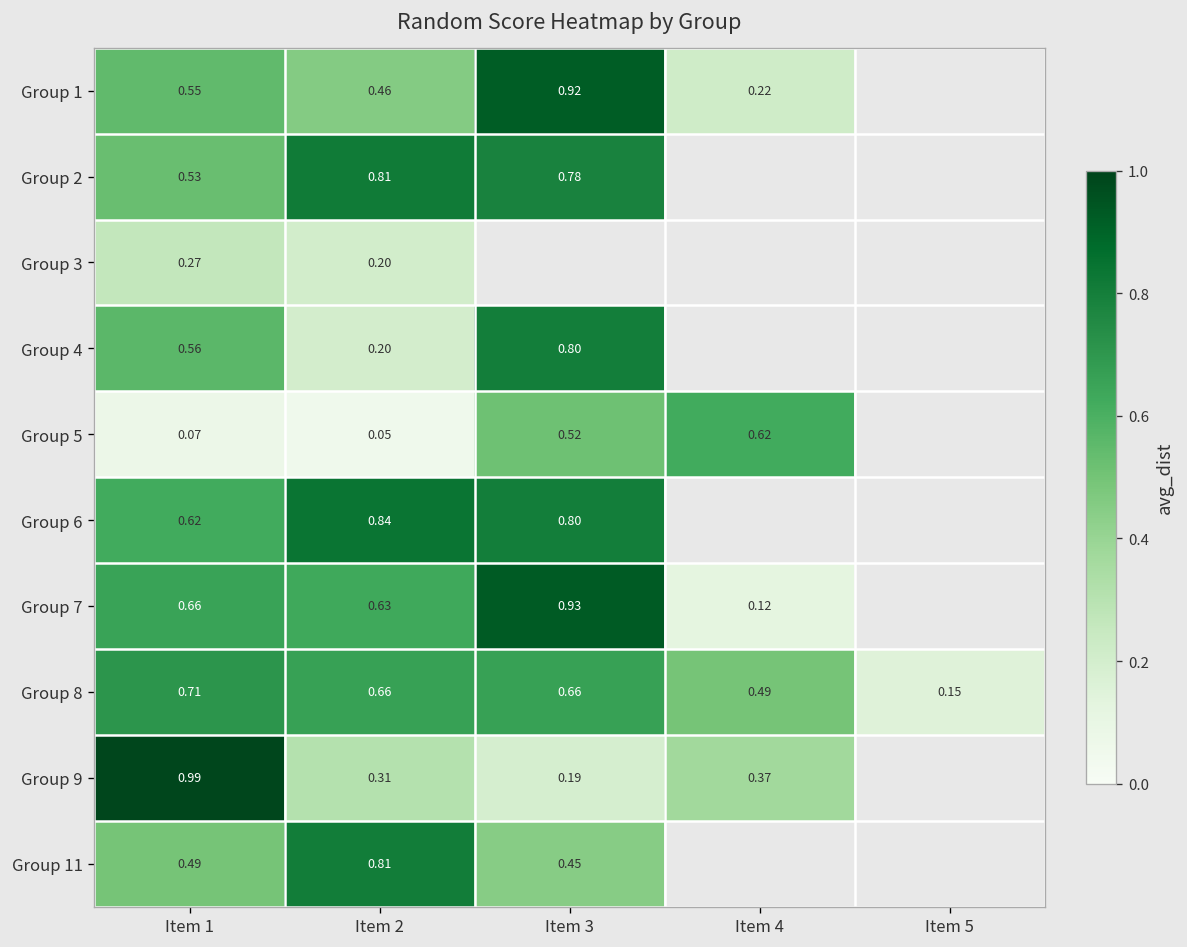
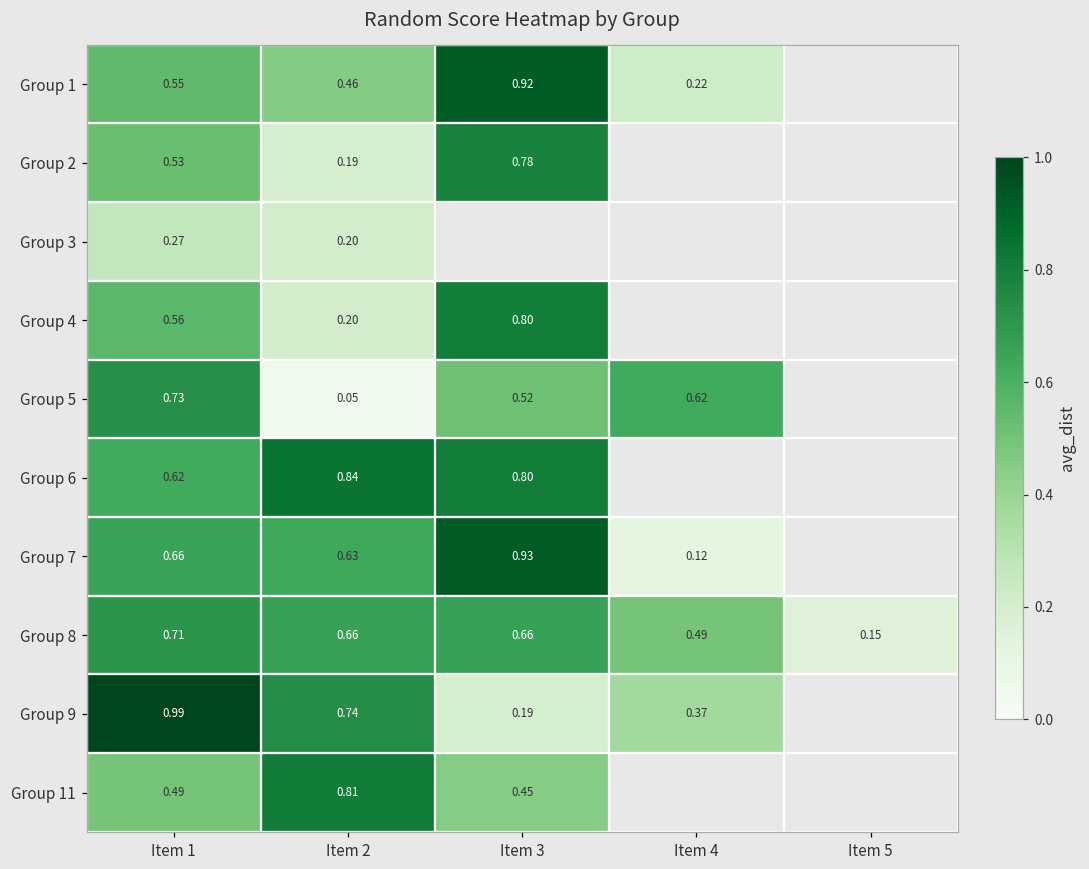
  {
    "Group 1": {
      "Item 1": 0.55,
      "Item 2": 0.46,
      "Item 3": 0.92,
      "Item 4": 0.22
    },
    "Group 2": {
      "Item 1": 0.53,
-     "Item 2": 0.81,
+     "Item 2": 0.19,
      "Item 3": 0.78
    },
    "Group 3": {
      "Item 1": 0.27,
      "Item 2": 0.20
    },
    "Group 4": {
      "Item 1": 0.56,
      "Item 2": 0.20,
      "Item 3": 0.80
    },
    "Group 5": {
-     "Item 1": 0.07,
+     "Item 1": 0.73,
      "Item 2": 0.05,
      "Item 3": 0.52,
      "Item 4": 0.62
    },
    "Group 6": {
      "Item 1": 0.62,
      "Item 2": 0.84,
      "Item 3": 0.80
    },
    "Group 7": {
      "Item 1": 0.66,
      "Item 2": 0.63,
      "Item 3": 0.93,
      "Item 4": 0.12
    },
    "Group 8": {
      "Item 1": 0.71,
      "Item 2": 0.66,
      "Item 3": 0.66,
      "Item 4": 0.49,
      "Item 5": 0.15
    },
    "Group 9": {
      "Item 1": 0.99,
-     "Item 2": 0.31,
+     "Item 2": 0.74,
      "Item 3": 0.19,
      "Item 4": 0.37
    },
    "Group 11": {
      "Item 1": 0.49,
      "Item 2": 0.81,
      "Item 3": 0.45
    }
  }
